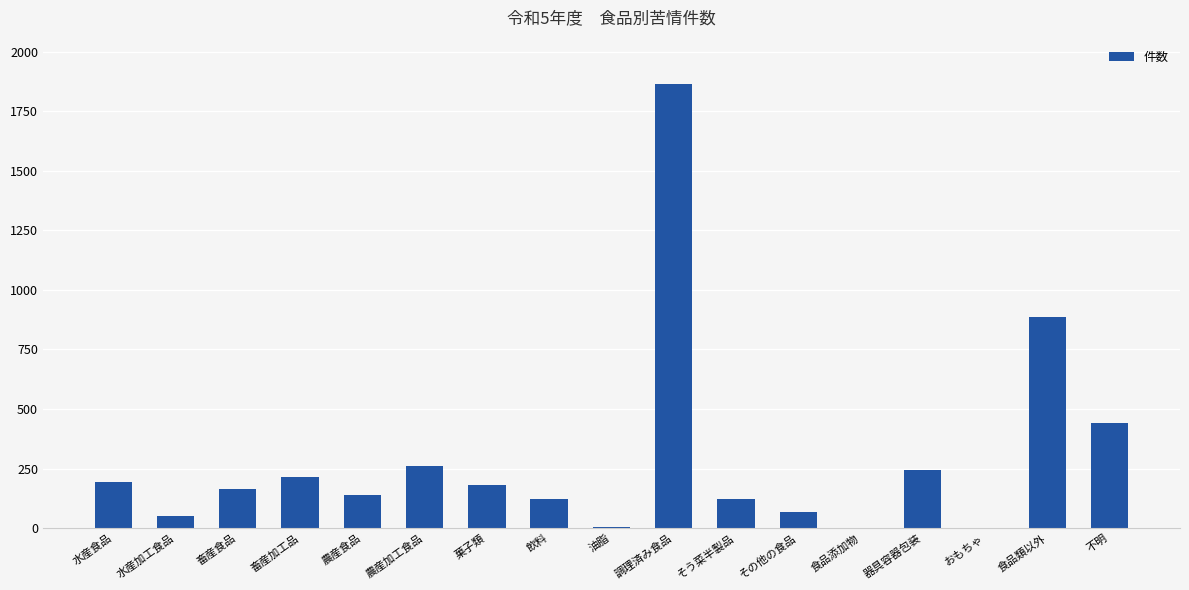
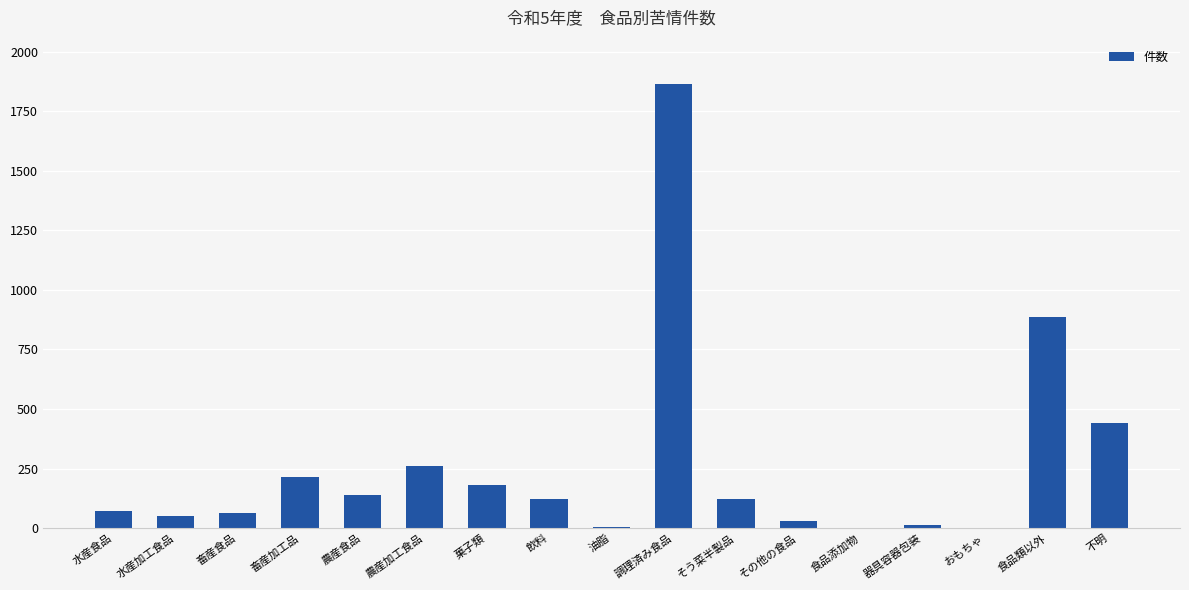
  {
-   "水産食品": 190,
+   "水産食品": 70,
    "水産加工食品": 50,
-   "畜産食品": 160,
+   "畜産食品": 60,
    "畜産加工品": 220,
    "農産食品": 140,
    "農産加工食品": 260,
    "菓子類": 180,
    "飲料": 120,
    "調理済み食品": 1870,
    "そう菜半製品": 120,
-   "その他の食品": 70,
+   "その他の食品": 30,
    "食品添加物": 0,
-   "器具容器包装": 250,
+   "器具容器包装": 20,
    "おもちゃ": 0,
    "食品類以外": 890,
    "不明": 440
  }
